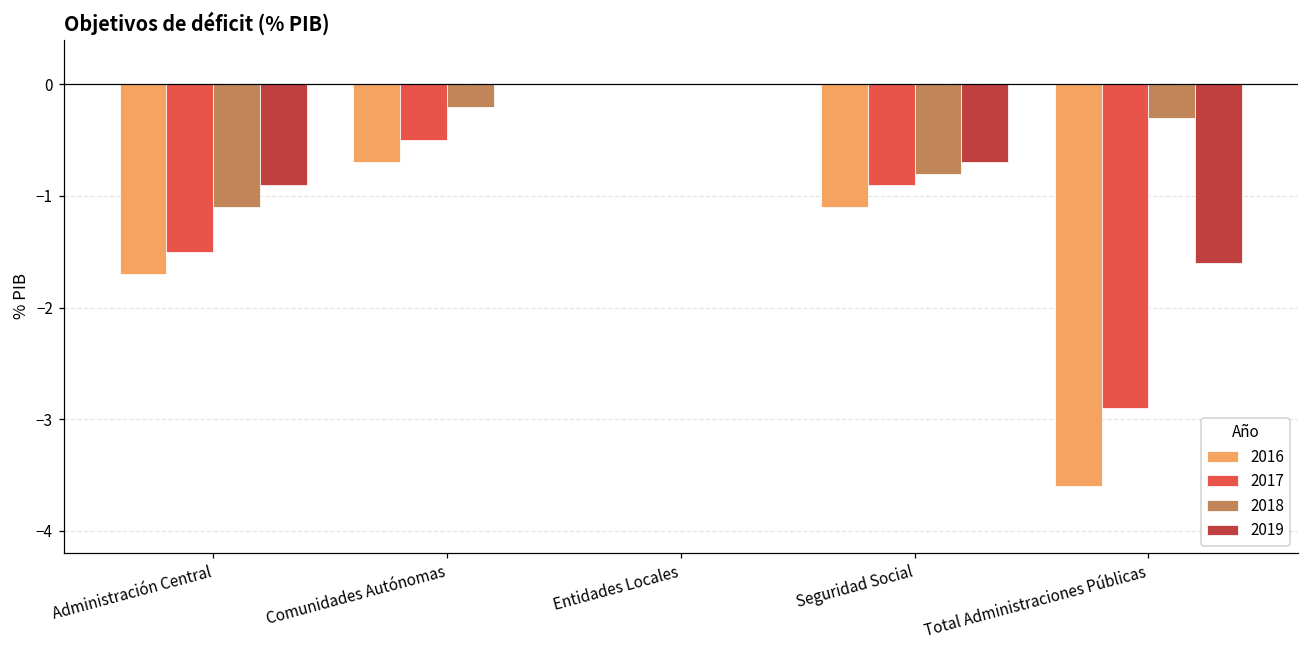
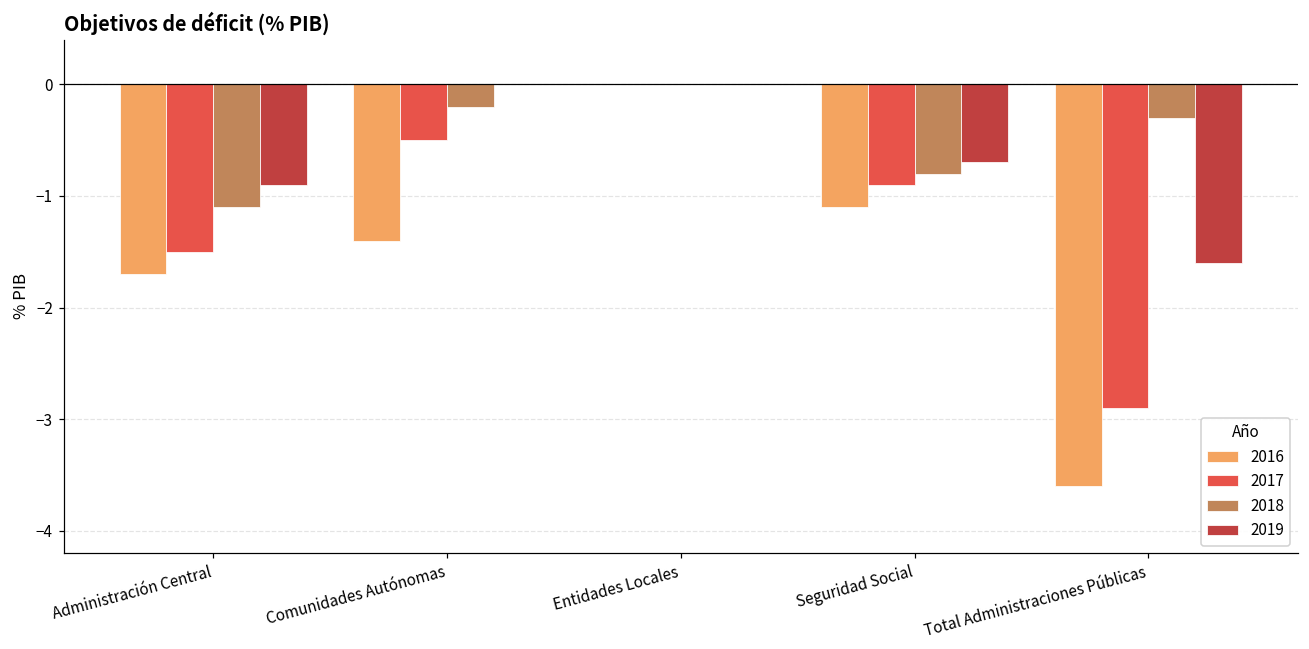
  {
    "2016": {
      "Administración Central": -1.7,
-     "Comunidades Autónomas": -0.7,
+     "Comunidades Autónomas": -1.4,
      "Entidades Locales": 0.0,
      "Seguridad Social": -1.1,
      "Total Administraciones Públicas": -3.6
    },
    "2018": {
      "Administración Central": -1.1,
      "Comunidades Autónomas": -0.2,
      "Entidades Locales": 0.0,
      "Seguridad Social": -0.8,
      "Total Administraciones Públicas": -0.3
    }
  }
